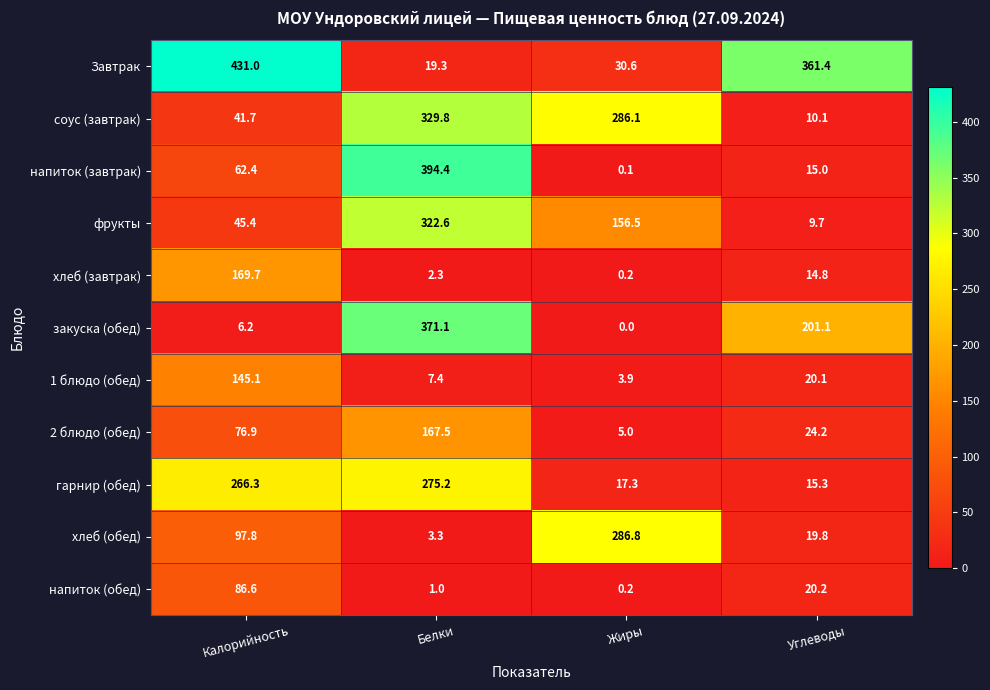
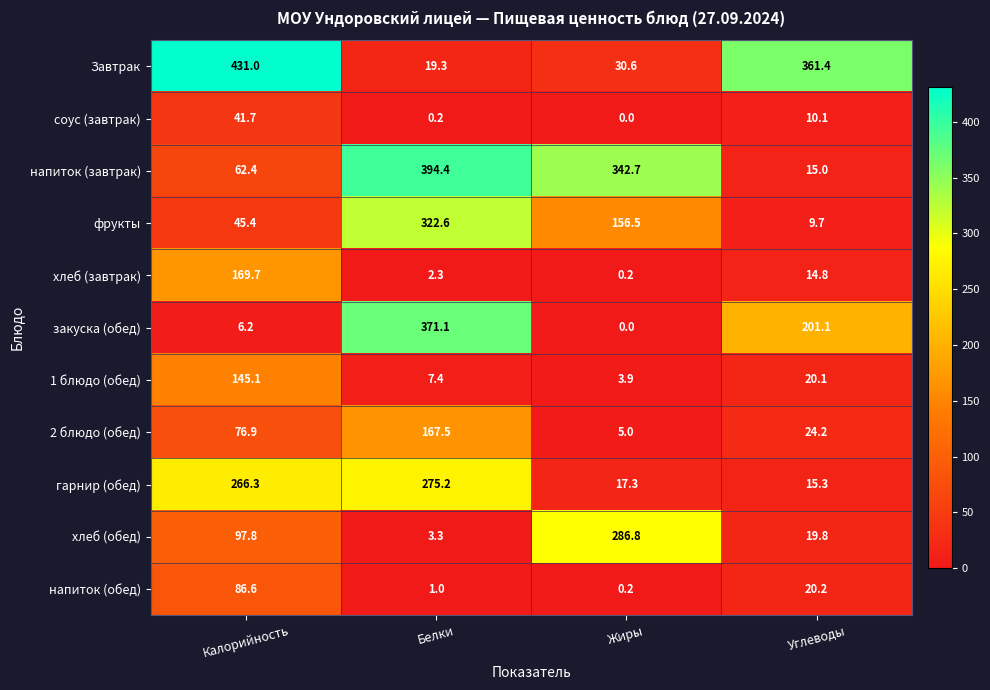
  {
    "Завтрак": {
      "Калорийность": 431.0,
      "Белки": 19.3,
      "Жиры": 30.6,
      "Углеводы": 361.4
    },
    "соус (завтрак)": {
      "Калорийность": 41.7,
-     "Белки": 329.8,
-     "Жиры": 286.1,
+     "Белки": 0.2,
+     "Жиры": 0.0,
      "Углеводы": 10.1
    },
    "напиток (завтрак)": {
      "Калорийность": 62.4,
      "Белки": 394.4,
-     "Жиры": 0.1,
+     "Жиры": 342.7,
      "Углеводы": 15.0
    },
    "фрукты": {
      "Калорийность": 45.4,
      "Белки": 322.6,
      "Жиры": 156.5,
      "Углеводы": 9.7
    },
    "хлеб (завтрак)": {
      "Калорийность": 169.7,
      "Белки": 2.3,
      "Жиры": 0.2,
      "Углеводы": 14.8
    },
    "закуска (обед)": {
      "Калорийность": 6.2,
      "Белки": 371.1,
      "Жиры": 0.0,
      "Углеводы": 201.1
    },
    "1 блюдо (обед)": {
      "Калорийность": 145.1,
      "Белки": 7.4,
      "Жиры": 3.9,
      "Углеводы": 20.1
    },
    "2 блюдо (обед)": {
      "Калорийность": 76.9,
      "Белки": 167.5,
      "Жиры": 5.0,
      "Углеводы": 24.2
    },
    "гарнир (обед)": {
      "Калорийность": 266.3,
      "Белки": 275.2,
      "Жиры": 17.3,
      "Углеводы": 15.3
    },
    "хлеб (обед)": {
      "Калорийность": 97.8,
      "Белки": 3.3,
      "Жиры": 286.8,
      "Углеводы": 19.8
    },
    "напиток (обед)": {
      "Калорийность": 86.6,
      "Белки": 1.0,
      "Жиры": 0.2,
      "Углеводы": 20.2
    }
  }
